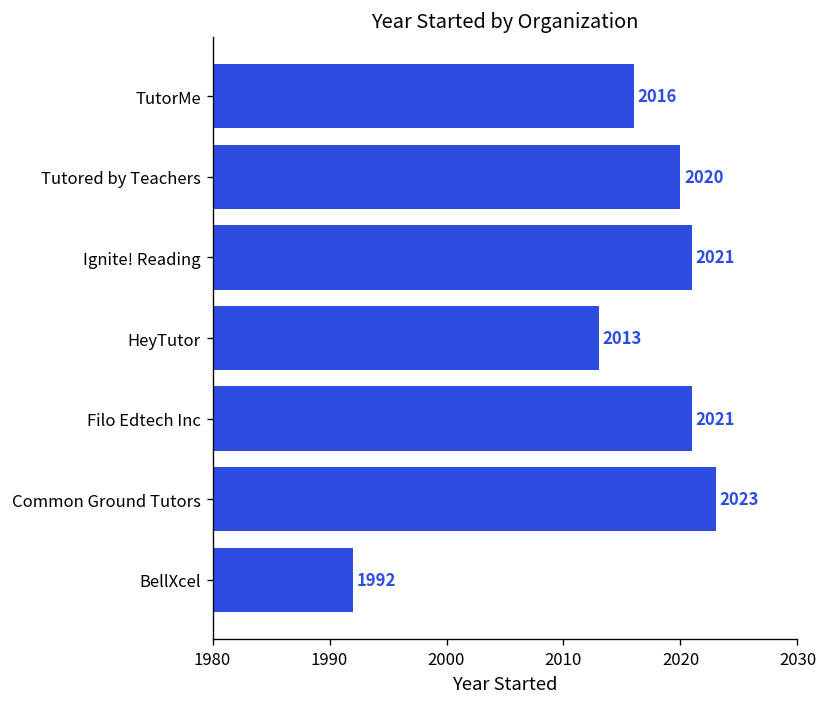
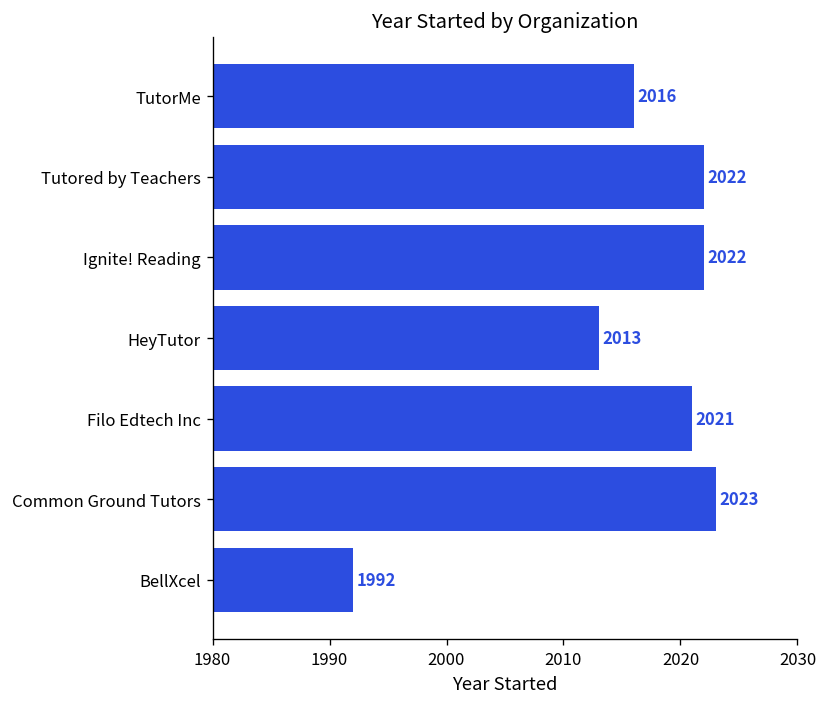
  {
    "TutorMe": 2016,
-   "Tutored by Teachers": 2020,
-   "Ignite! Reading": 2021,
+   "Tutored by Teachers": 2022,
+   "Ignite! Reading": 2022,
    "HeyTutor": 2013,
    "Filo Edtech Inc": 2021,
    "Common Ground Tutors": 2023,
    "BellXcel": 1992
  }
